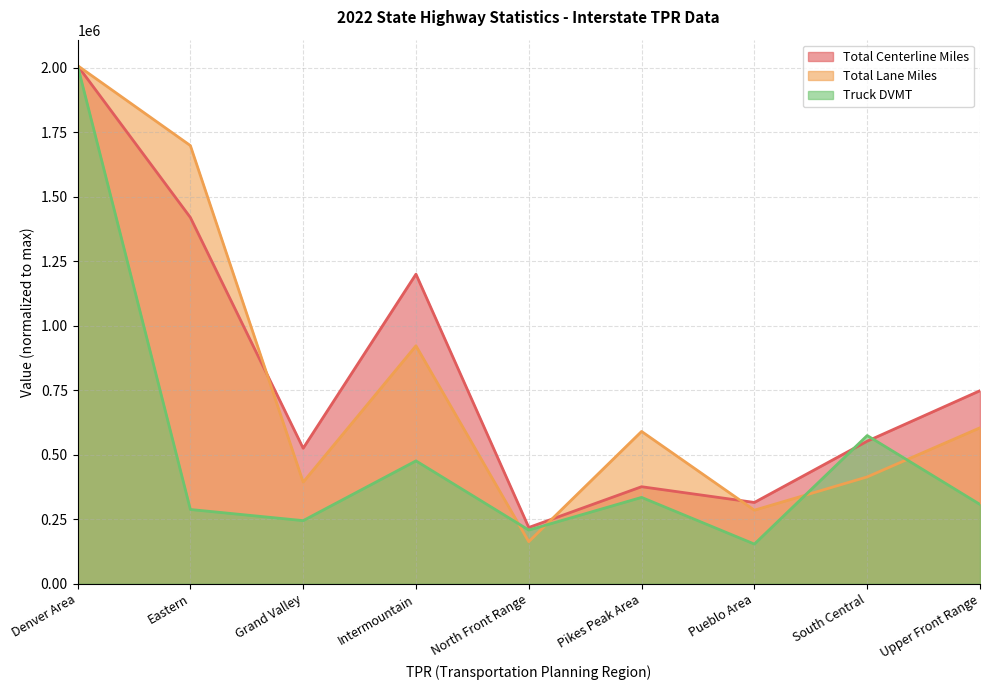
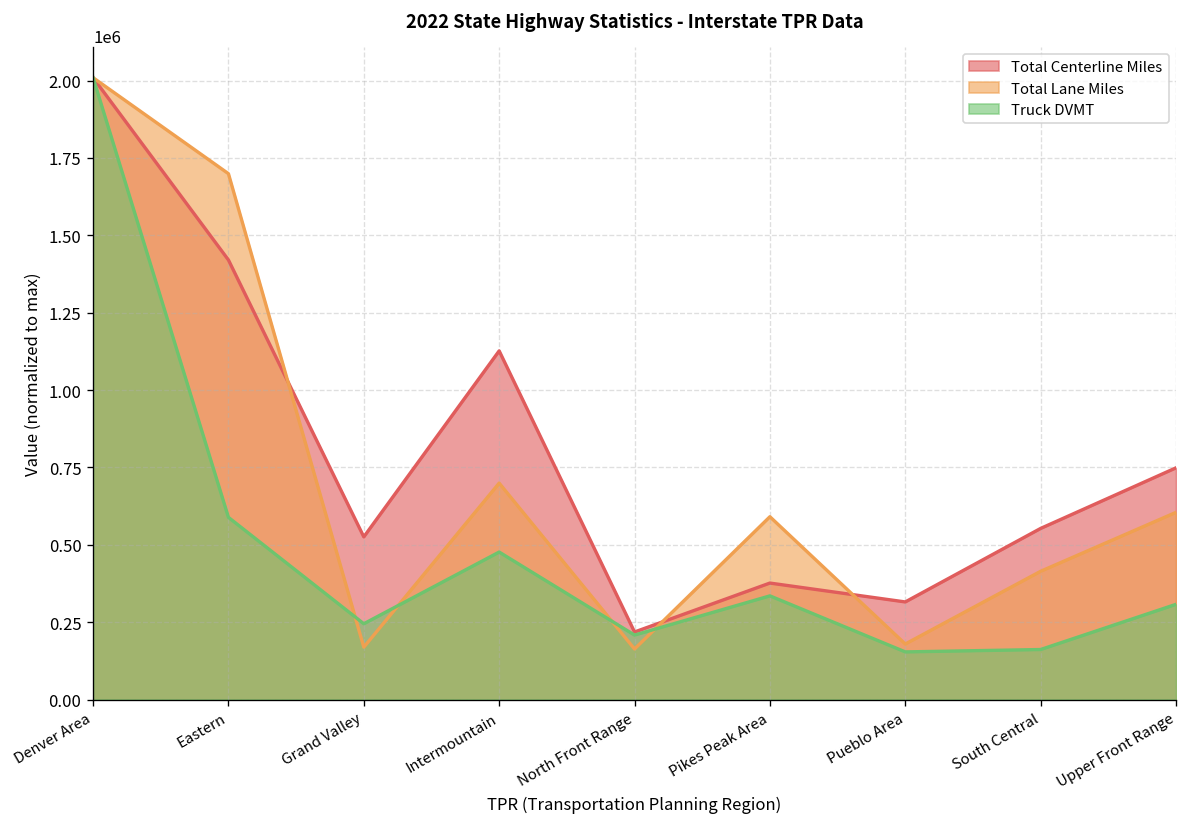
  {
    "Total Centerline Miles": {
      "Eastern": 1420000,
      "Grand Valley": 530000,
-     "Intermountain": 1200000,
+     "Intermountain": 1130000,
      "Pikes Peak Area": 380000,
      "Pueblo Area": 320000,
      "South Central": 550000,
      "Upper Front Range": 750000
    },
    "Total Lane Miles": {
      "Eastern": 1700000,
-     "Grand Valley": 390000,
-     "Intermountain": 920000,
+     "Grand Valley": 170000,
+     "Intermountain": 700000,
      "North Front Range": 160000,
      "Pikes Peak Area": 590000,
-     "Pueblo Area": 290000,
+     "Pueblo Area": 180000,
      "South Central": 410000,
      "Upper Front Range": 600000
    },
    "Truck DVMT": {
-     "Eastern": 290000,
+     "Eastern": 590000,
      "Grand Valley": 240000,
      "Intermountain": 480000,
      "Pikes Peak Area": 330000,
      "Pueblo Area": 150000,
-     "South Central": 570000,
+     "South Central": 160000,
      "Upper Front Range": 310000
    }
  }
